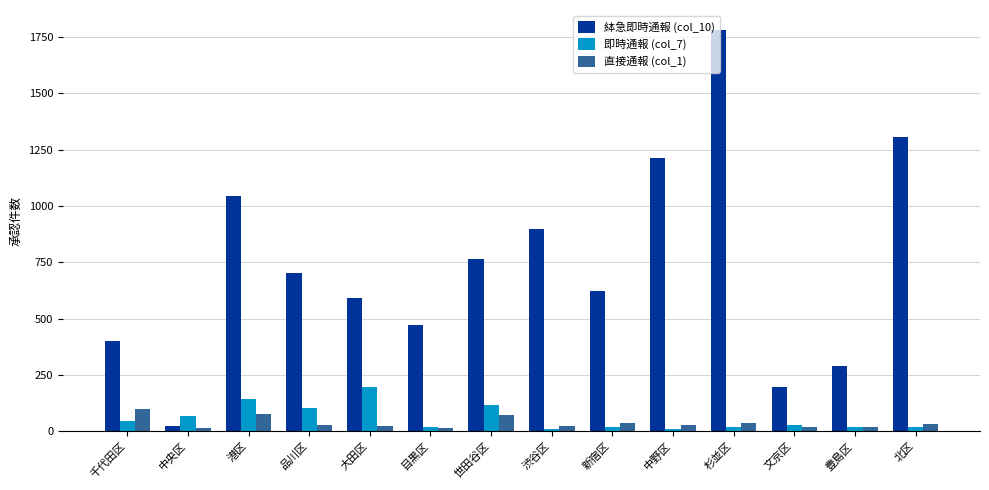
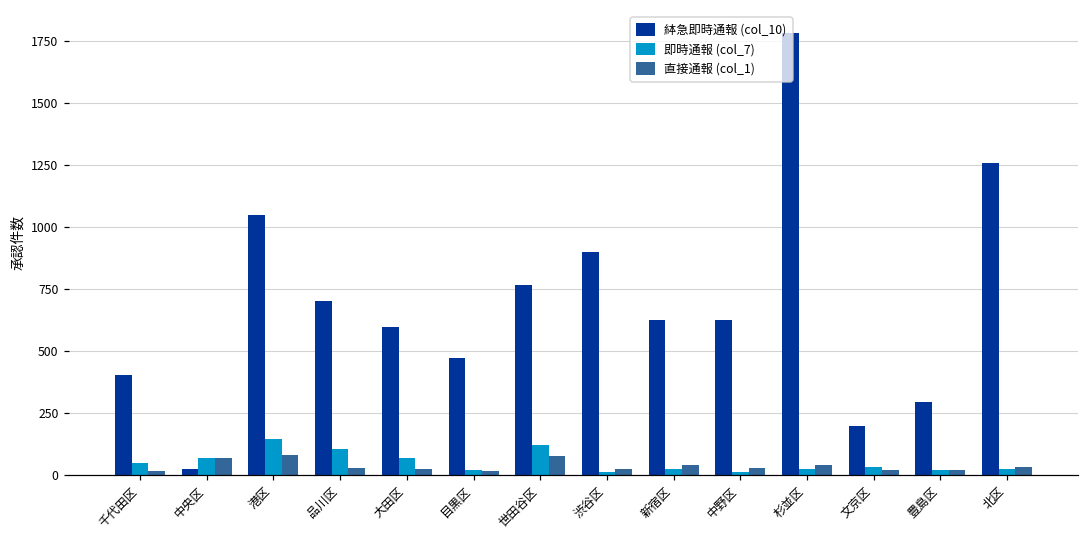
  {
    "絊急即時通報 (col_10)": {
      "千代田区": 400,
      "中央区": 20,
      "港区": 1050,
      "品川区": 700,
      "大田区": 590,
      "目黒区": 470,
      "世田谷区": 770,
      "渋谷区": 900,
      "新宿区": 620,
-     "中野区": 1210,
+     "中野区": 620,
      "文京区": 200,
      "豊島区": 290,
-     "北区": 1310
+     "北区": 1260
    },
    "即時通報 (col_7)": {
      "千代田区": 50,
      "中央区": 70,
      "港区": 140,
      "品川区": 110,
-     "大田区": 200,
+     "大田区": 70,
      "目黒区": 20,
      "世田谷区": 120,
      "新宿区": 20,
      "中野区": 10,
      "杉並区": 20,
      "文京区": 30,
      "豊島区": 20,
      "北区": 20
    },
    "直接通報 (col_1)": {
-     "千代田区": 100,
-     "中央区": 20,
+     "千代田区": 20,
+     "中央区": 70,
      "港区": 80,
      "品川区": 30,
      "大田区": 20,
      "目黒区": 20,
      "世田谷区": 80,
      "渋谷区": 20,
      "新宿区": 40,
      "中野区": 30,
      "杉並区": 40,
      "文京区": 20,
      "豊島区": 20,
      "北区": 30
    }
  }
